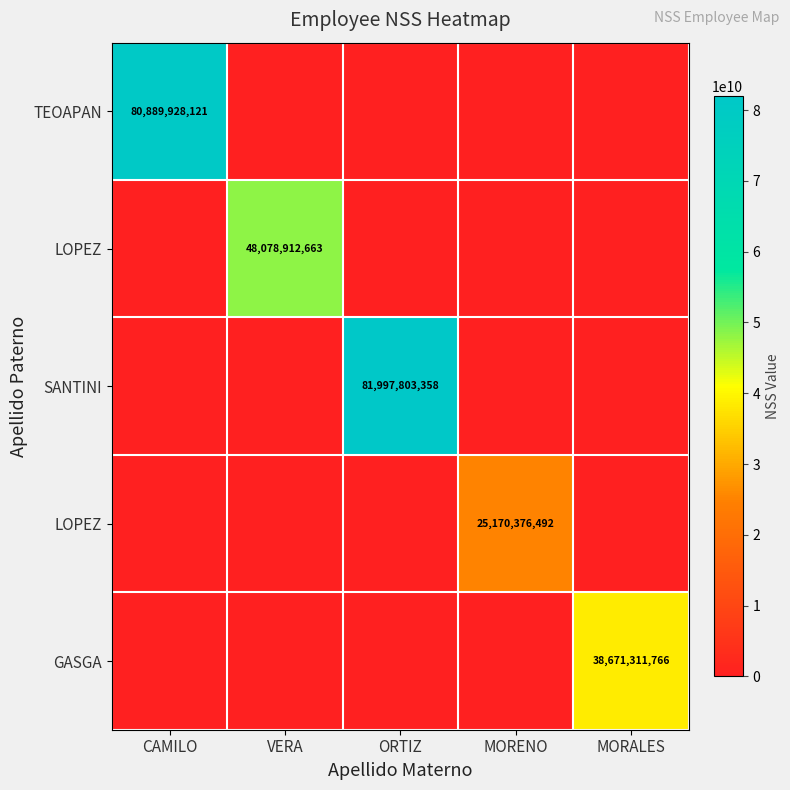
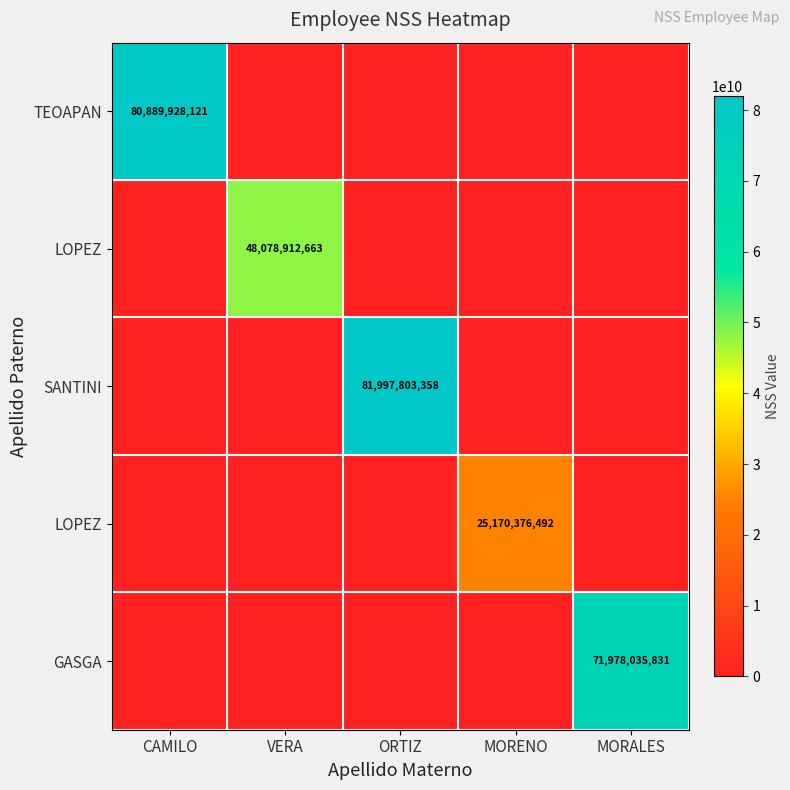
  {
    "TEOAPAN": {
      "CAMILO": "80,889,928,121"
    },
    "SANTINI": {
      "ORTIZ": "81,997,803,358"
    },
    "GASGA": {
-     "MORALES": "38,671,311,766"
+     "MORALES": "71,978,035,831"
    }
  }
